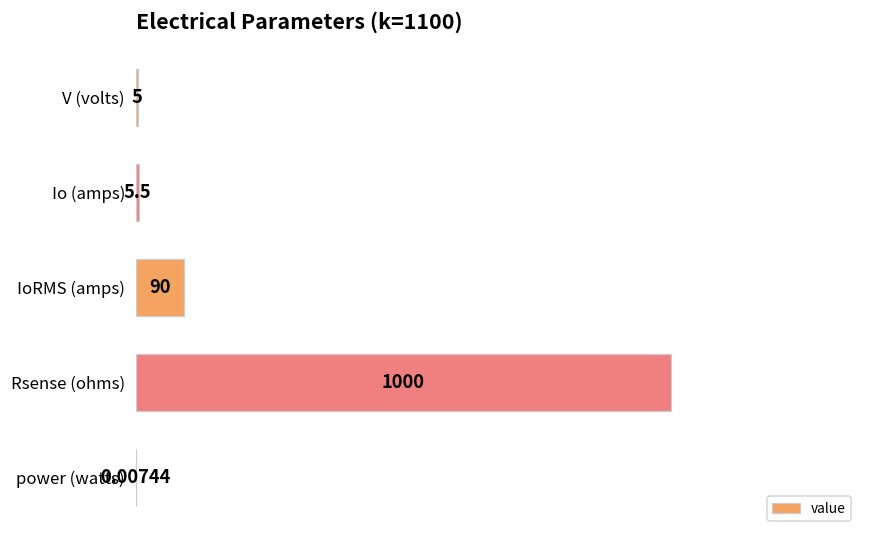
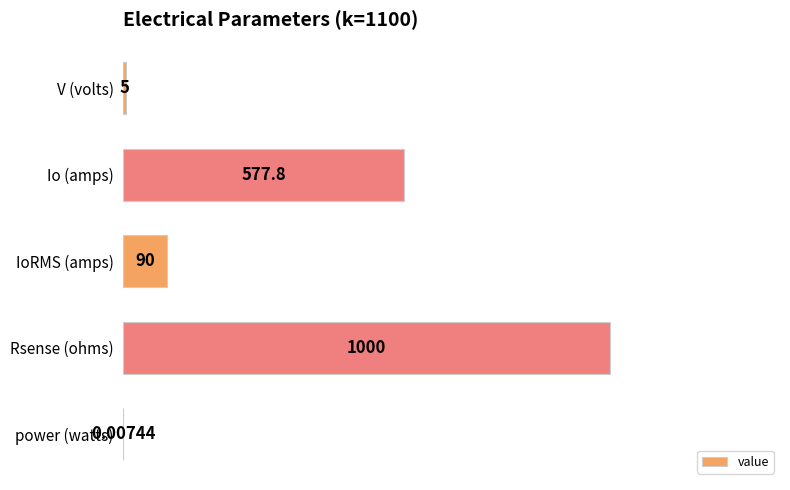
  {
    "V (volts)": 5,
-   "Io (amps)": 5.5,
+   "Io (amps)": 577.8,
    "IoRMS (amps)": 90,
    "Rsense (ohms)": 1000,
    "power (watts)": 0.00744
  }
